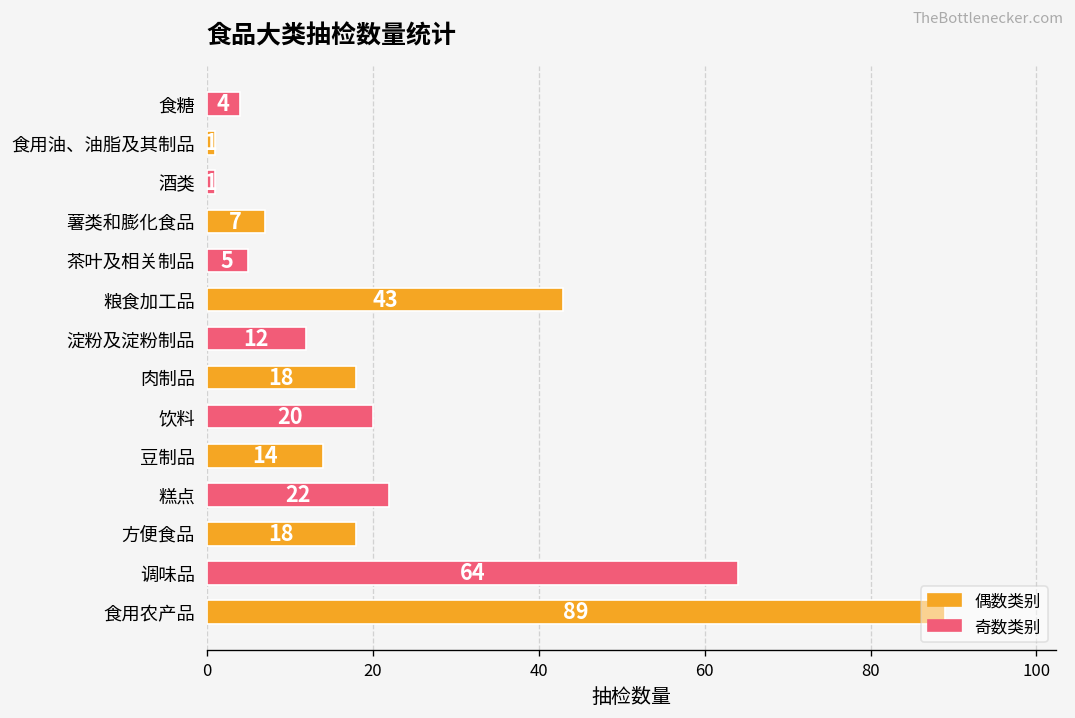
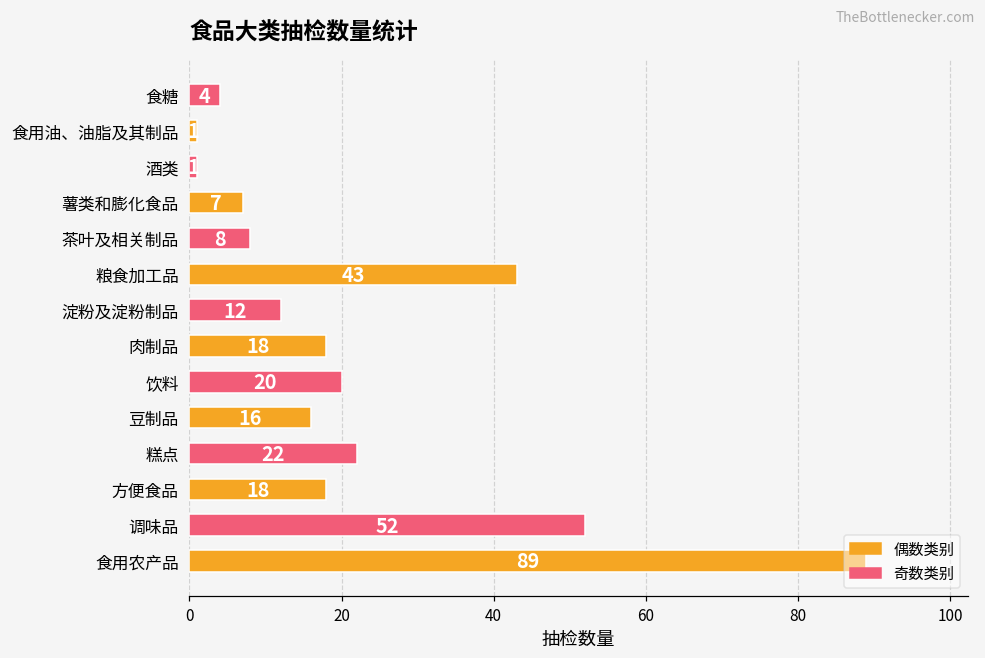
  {
    "食糖": 4,
    "薯类和膨化食品": 7,
-   "茶叶及相关制品": 5,
+   "茶叶及相关制品": 8,
    "粮食加工品": 43,
    "淀粉及淀粉制品": 12,
    "肉制品": 18,
    "饮料": 20,
-   "豆制品": 14,
+   "豆制品": 16,
    "糕点": 22,
    "方便食品": 18,
-   "调味品": 64
+   "调味品": 52
  }
